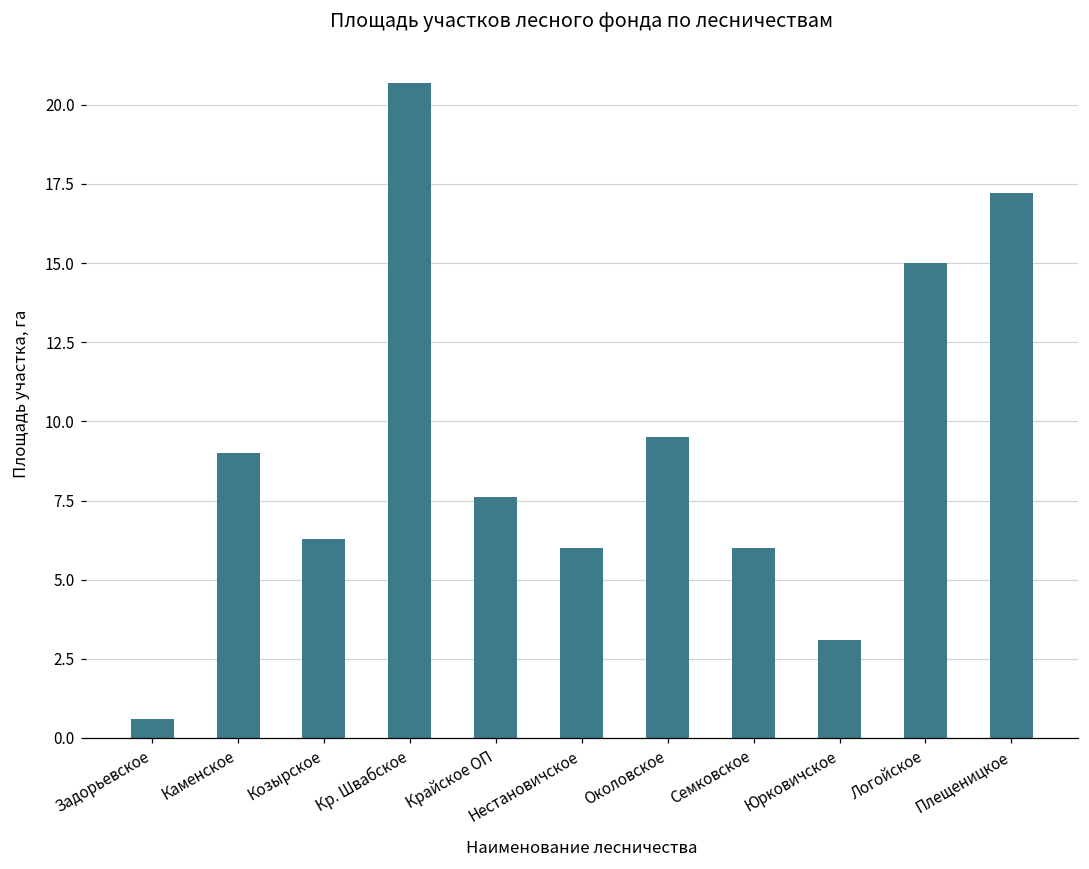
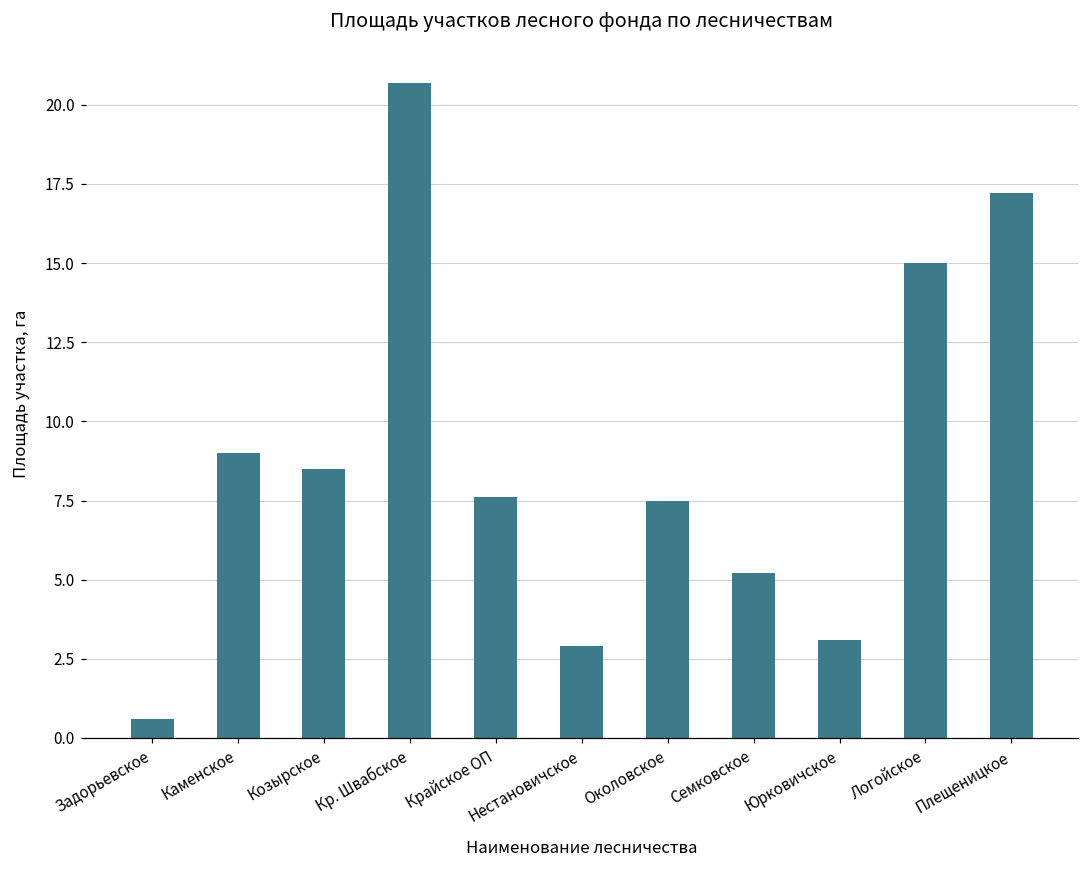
  {
    "Задорьевское": 0.6,
    "Каменское": 9.0,
-   "Козырское": 6.3,
+   "Козырское": 8.5,
    "Кр. Швабское": 20.7,
    "Крайское ОП": 7.6,
-   "Нестановичское": 6.0,
-   "Околовское": 9.5,
-   "Семковское": 6.0,
+   "Нестановичское": 2.9,
+   "Околовское": 7.5,
+   "Семковское": 5.2,
    "Юрковичское": 3.1,
    "Логойское": 15.0,
    "Плещеницкое": 17.2
  }
